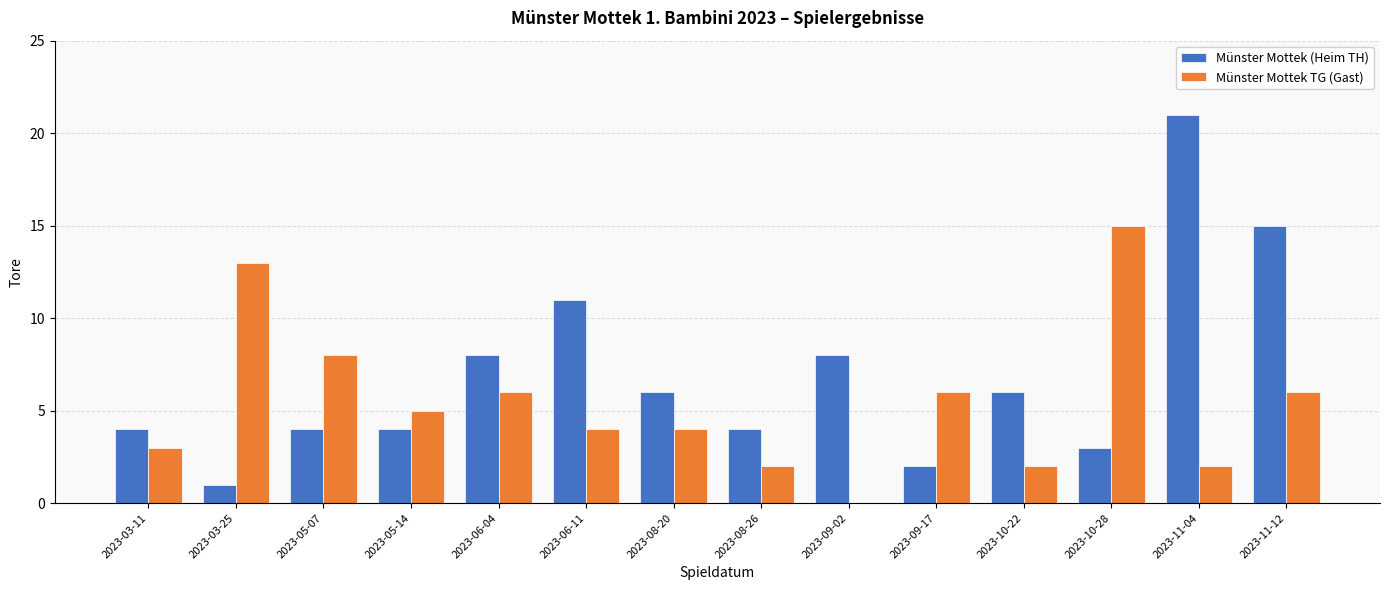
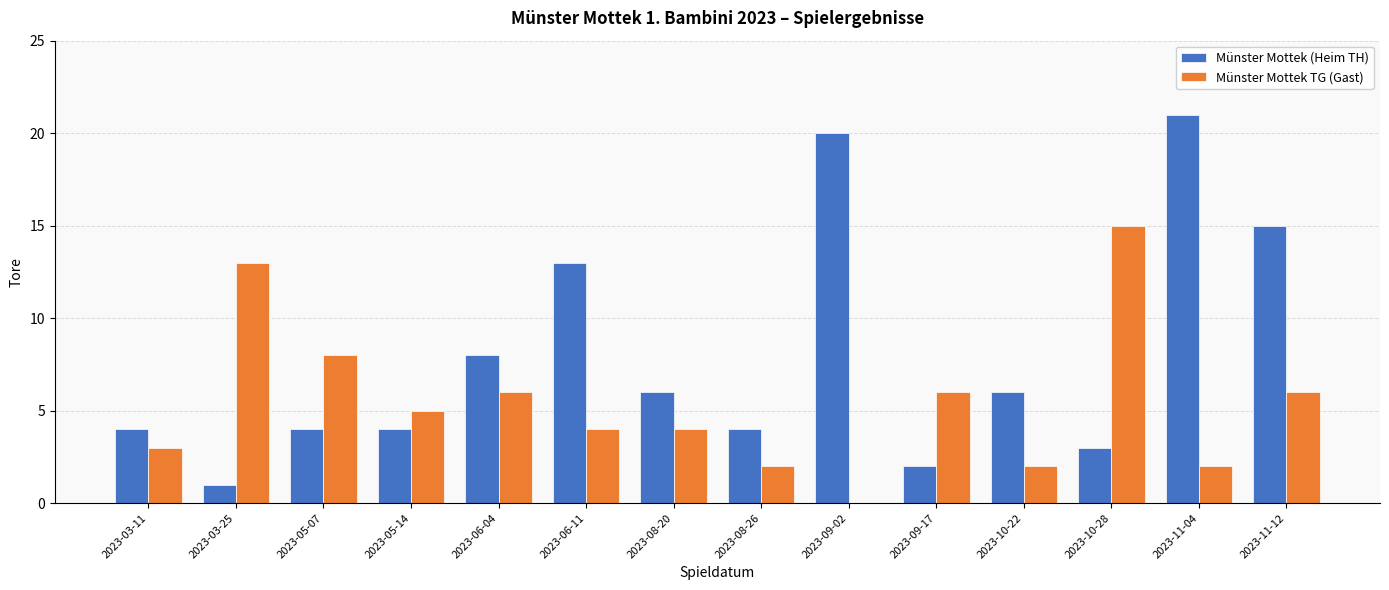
  {
    "Münster Mottek (Heim TH)": {
      "2023-03-11": 4,
      "2023-03-25": 1,
      "2023-05-07": 4,
      "2023-05-14": 4,
      "2023-06-04": 8,
-     "2023-06-11": 11,
+     "2023-06-11": 13,
      "2023-08-20": 6,
      "2023-08-26": 4,
-     "2023-09-02": 8,
+     "2023-09-02": 20,
      "2023-09-17": 2,
      "2023-10-22": 6,
      "2023-10-28": 3,
      "2023-11-04": 21,
      "2023-11-12": 15
    },
    "Münster Mottek TG (Gast)": {
      "2023-03-11": 3,
      "2023-03-25": 13,
      "2023-05-07": 8,
      "2023-05-14": 5,
      "2023-06-04": 6,
      "2023-06-11": 4,
      "2023-08-20": 4,
      "2023-08-26": 2,
      "2023-09-02": 0,
      "2023-09-17": 6,
      "2023-10-22": 2,
      "2023-10-28": 15,
      "2023-11-04": 2,
      "2023-11-12": 6
    }
  }
